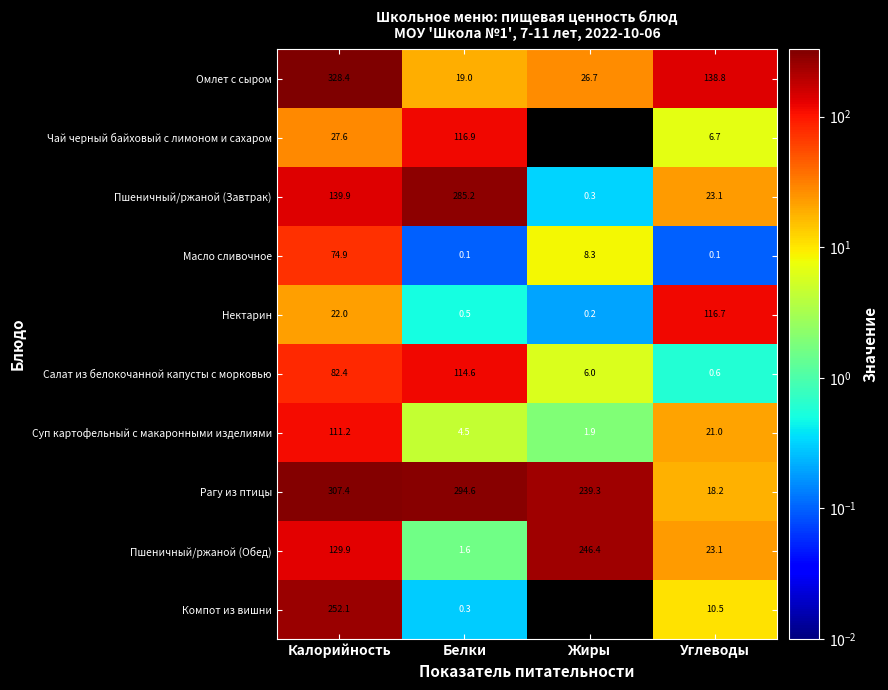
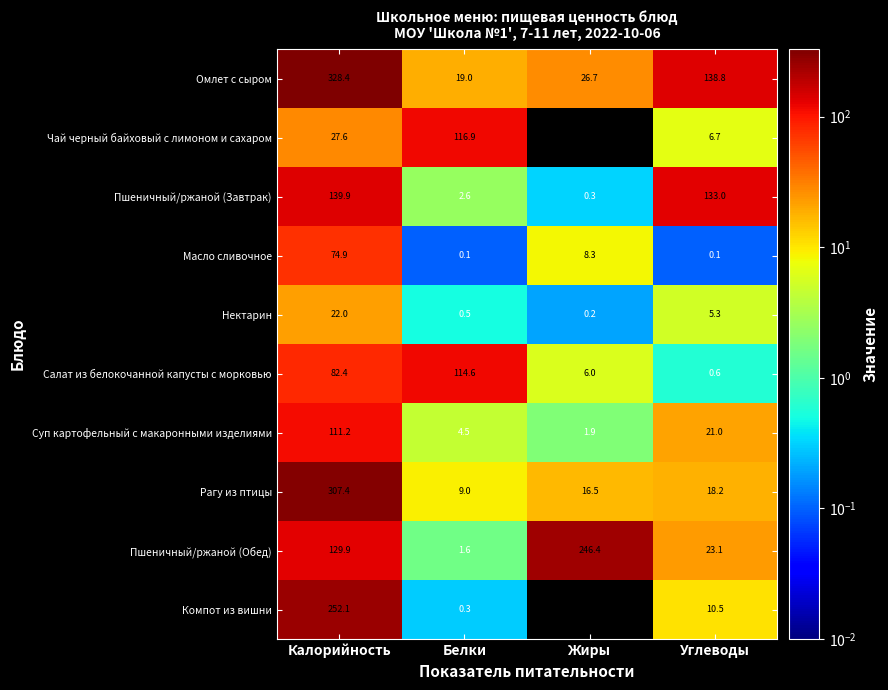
  {
    "Омлет с сыром": {
      "Калорийность": 328.4,
      "Белки": 19.0,
      "Жиры": 26.7,
      "Углеводы": 138.8
    },
    "Чай черный байховый с лимоном и сахаром": {
      "Калорийность": 27.6,
      "Белки": 116.9,
      "Углеводы": 6.7
    },
    "Пшеничный/ржаной (Завтрак)": {
      "Калорийность": 139.9,
-     "Белки": 285.2,
+     "Белки": 2.6,
      "Жиры": 0.3,
-     "Углеводы": 23.1
+     "Углеводы": 133.0
    },
    "Масло сливочное": {
      "Калорийность": 74.9,
      "Белки": 0.1,
      "Жиры": 8.3,
      "Углеводы": 0.1
    },
    "Нектарин": {
      "Калорийность": 22.0,
      "Белки": 0.5,
      "Жиры": 0.2,
-     "Углеводы": 116.7
+     "Углеводы": 5.3
    },
    "Салат из белокочанной капусты с морковью": {
      "Калорийность": 82.4,
      "Белки": 114.6,
      "Жиры": 6.0,
      "Углеводы": 0.6
    },
    "Суп картофельный с макаронными изделиями": {
      "Калорийность": 111.2,
      "Белки": 4.5,
      "Жиры": 1.9,
      "Углеводы": 21.0
    },
    "Рагу из птицы": {
      "Калорийность": 307.4,
-     "Белки": 294.6,
-     "Жиры": 239.3,
+     "Белки": 9.0,
+     "Жиры": 16.5,
      "Углеводы": 18.2
    },
    "Пшеничный/ржаной (Обед)": {
      "Калорийность": 129.9,
      "Белки": 1.6,
      "Жиры": 246.4,
      "Углеводы": 23.1
    },
    "Компот из вишни": {
      "Калорийность": 252.1,
      "Белки": 0.3,
      "Углеводы": 10.5
    }
  }
